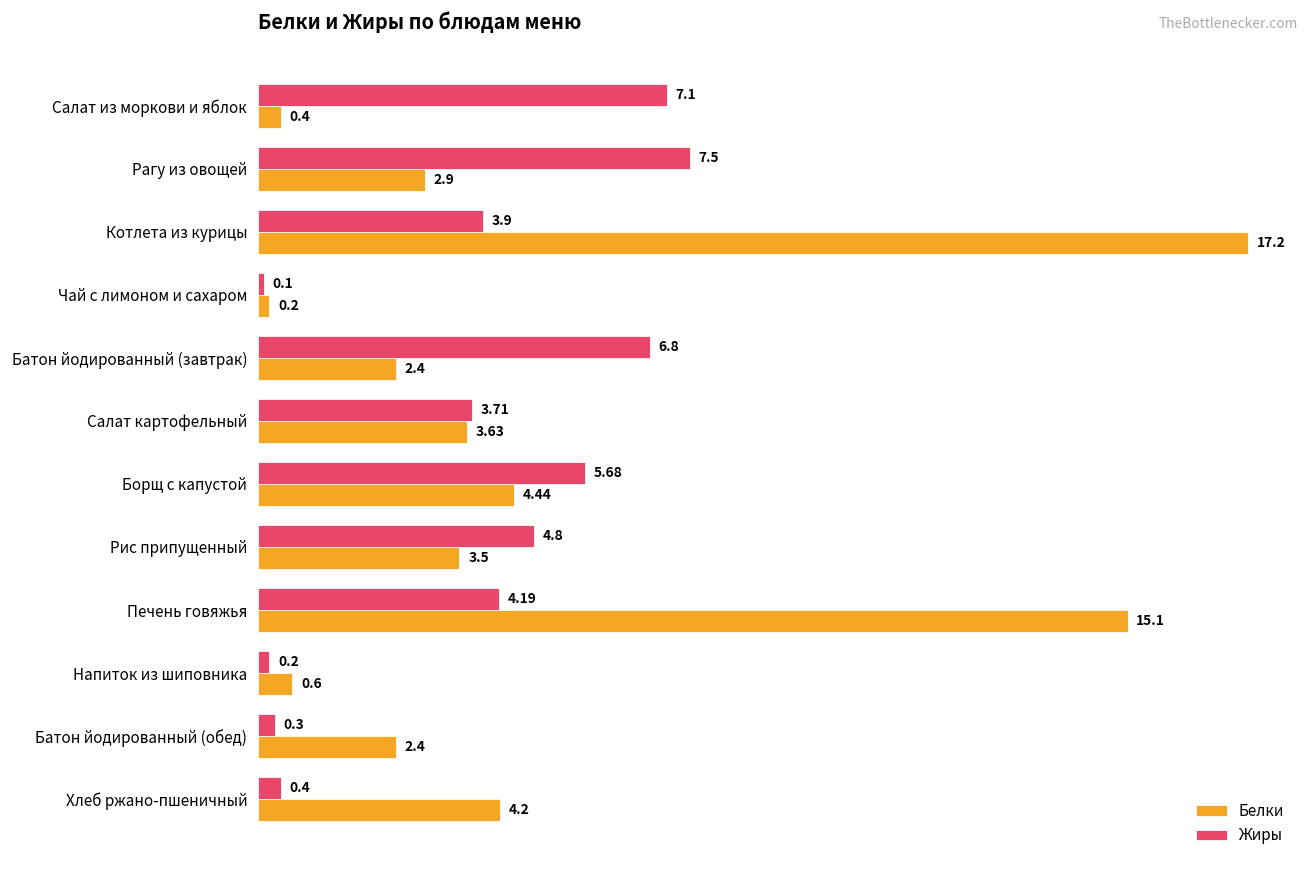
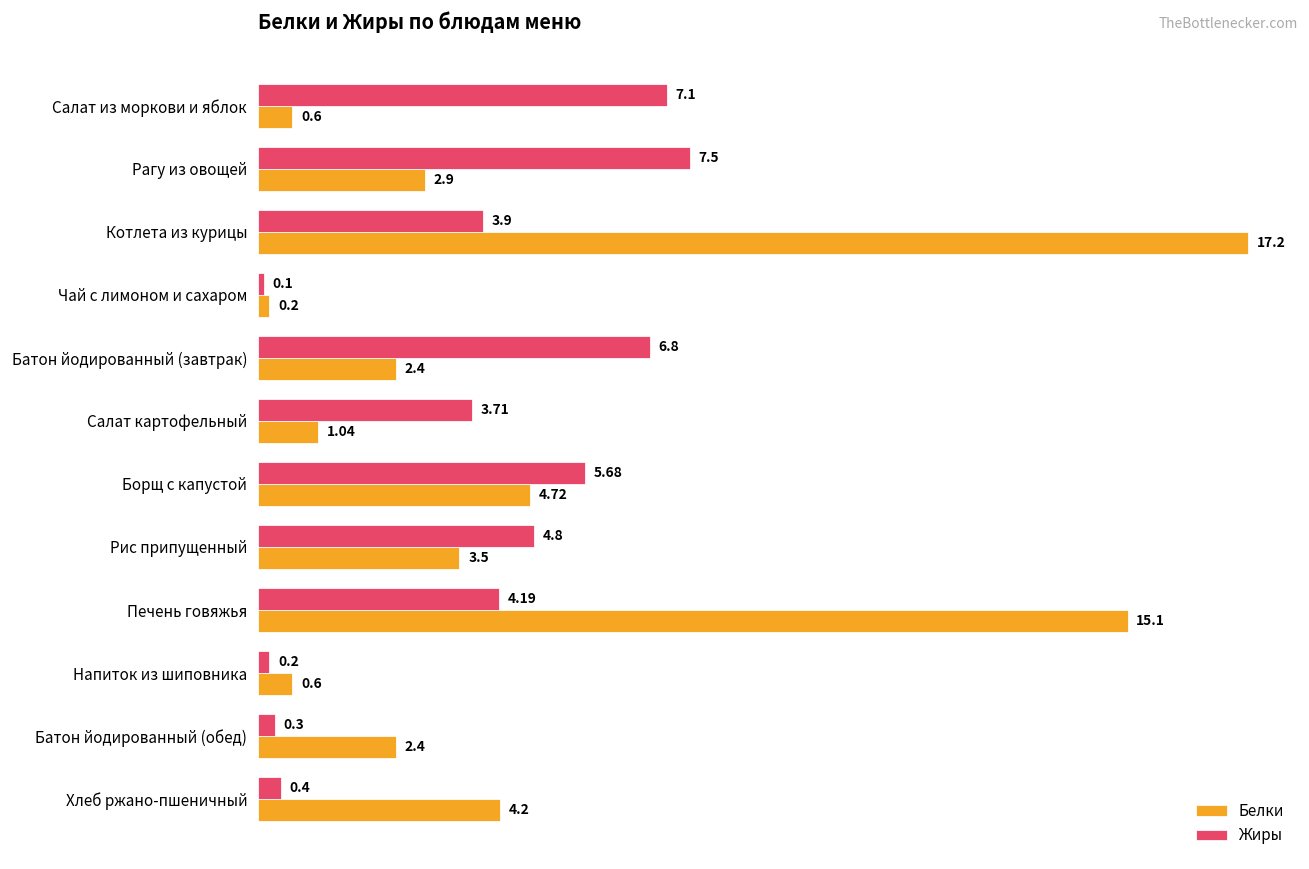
  {
    "Белки": {
-     "Салат из моркови и яблок": 0.4,
+     "Салат из моркови и яблок": 0.6,
      "Рагу из овощей": 2.9,
      "Котлета из курицы": 17.2,
      "Чай с лимоном и сахаром": 0.2,
      "Батон йодированный (завтрак)": 2.4,
-     "Салат картофельный": 3.63,
-     "Борщ с капустой": 4.44,
+     "Салат картофельный": 1.04,
+     "Борщ с капустой": 4.72,
      "Рис припущенный": 3.5,
      "Печень говяжья": 15.1,
      "Напиток из шиповника": 0.6,
      "Батон йодированный (обед)": 2.4,
      "Хлеб ржано-пшеничный": 4.2
    },
    "Жиры": {
      "Салат из моркови и яблок": 7.1,
      "Рагу из овощей": 7.5,
      "Котлета из курицы": 3.9,
      "Чай с лимоном и сахаром": 0.1,
      "Батон йодированный (завтрак)": 6.8,
      "Салат картофельный": 3.71,
      "Борщ с капустой": 5.68,
      "Рис припущенный": 4.8,
      "Печень говяжья": 4.19,
      "Напиток из шиповника": 0.2,
      "Батон йодированный (обед)": 0.3,
      "Хлеб ржано-пшеничный": 0.4
    }
  }
